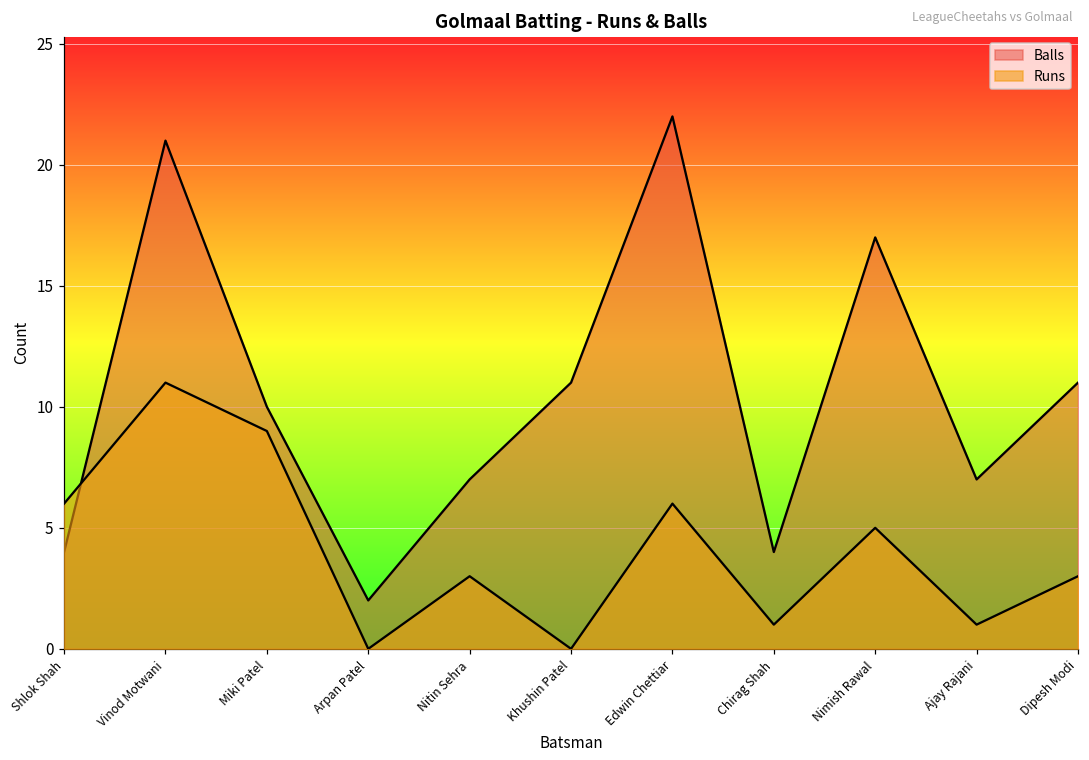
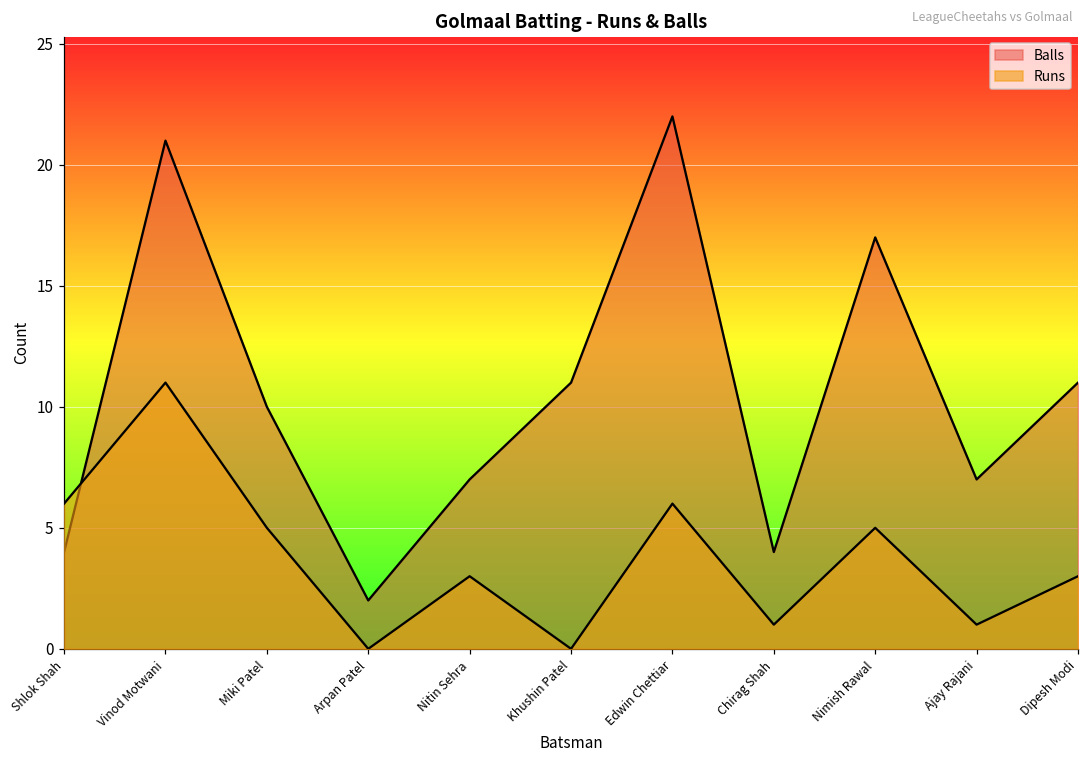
  {
    "Balls": {
      "Shlok Shah": 4,
      "Vinod Motwani": 21,
      "Miki Patel": 10,
      "Arpan Patel": 2,
      "Nitin Sehra": 7,
      "Khushin Patel": 11,
      "Edwin Chettiar": 22,
      "Chirag Shah": 4,
      "Nimish Rawal": 17,
      "Ajay Rajani": 7,
      "Dipesh Modi": 11
    },
    "Runs": {
      "Shlok Shah": 6,
      "Vinod Motwani": 11,
-     "Miki Patel": 9,
+     "Miki Patel": 5,
      "Arpan Patel": 0,
      "Nitin Sehra": 3,
      "Khushin Patel": 0,
      "Edwin Chettiar": 6,
      "Chirag Shah": 1,
      "Nimish Rawal": 5,
      "Ajay Rajani": 1,
      "Dipesh Modi": 3
    }
  }
